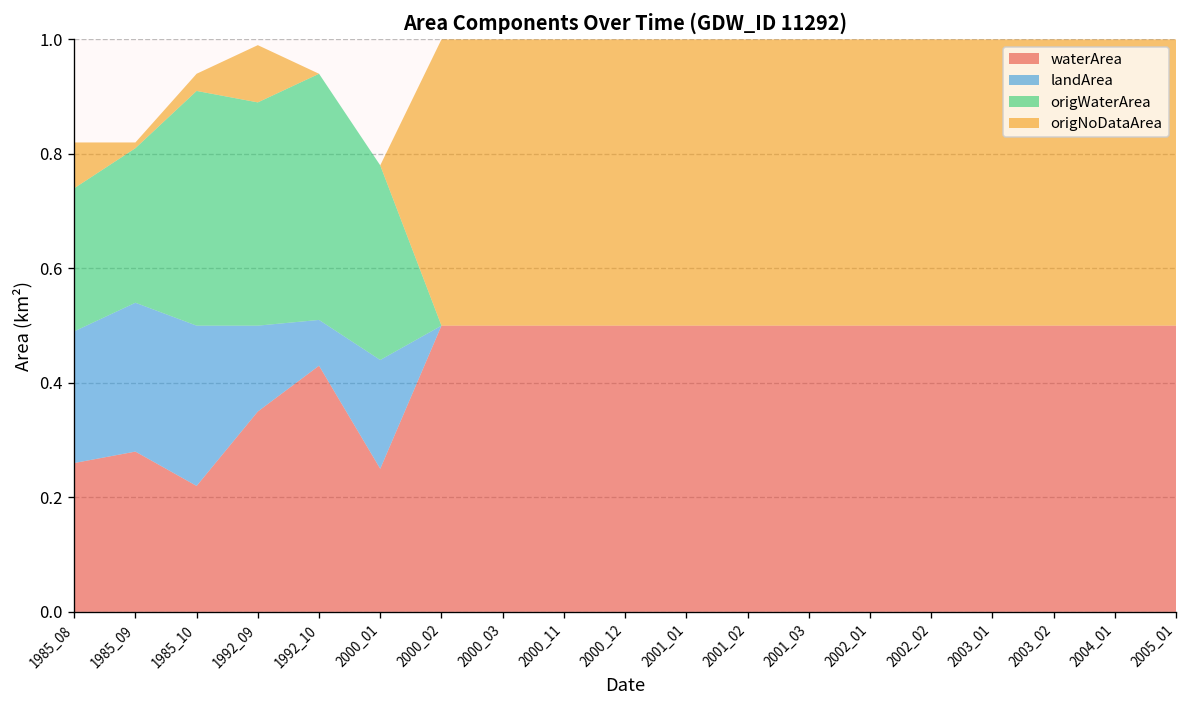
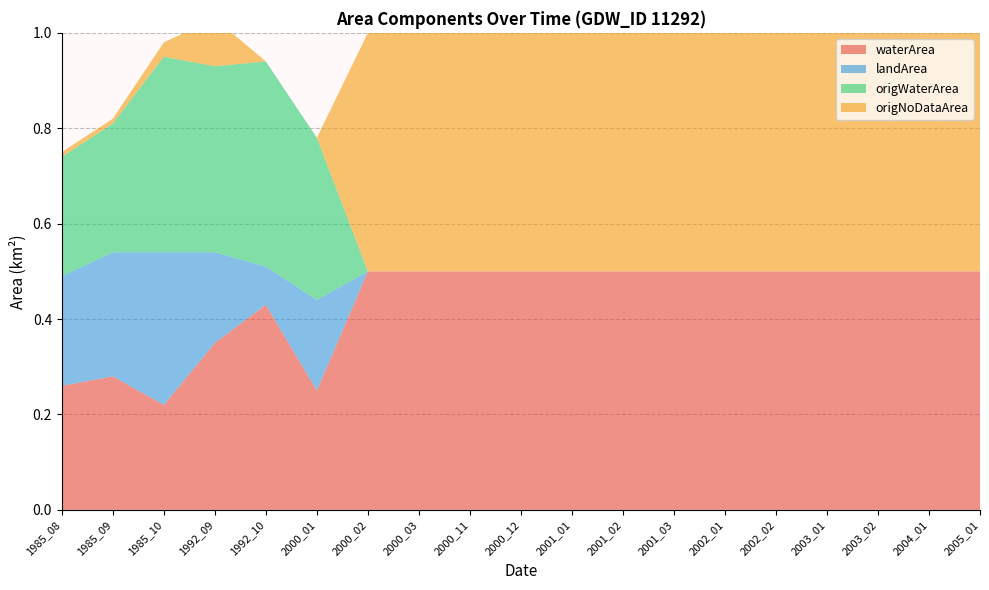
  {
    "waterArea": {
      "1985_08": 0.26,
      "1985_09": 0.28,
      "1985_10": 0.22,
      "1992_09": 0.35,
      "1992_10": 0.43,
      "2000_01": 0.25
    },
    "landArea": {
      "1985_08": 0.23,
      "1985_09": 0.26,
-     "1985_10": 0.28,
-     "1992_09": 0.15,
+     "1985_10": 0.32,
+     "1992_09": 0.19,
      "1992_10": 0.08,
      "2000_01": 0.19
    },
    "origWaterArea": {
      "1985_08": 0.25,
      "1985_09": 0.27,
      "1985_10": 0.41,
      "1992_09": 0.39
    },
    "origNoDataArea": {
-     "1985_08": 0.08,
+     "1985_08": 0.01,
      "1985_09": 0.01,
      "1985_10": 0.03,
      "2000_02": 0.50,
      "2000_03": 0.50,
      "2000_11": 0.50,
      "2000_12": 0.50,
      "2001_01": 0.50,
      "2001_02": 0.50,
      "2001_03": 0.50,
      "2002_01": 0.50,
      "2002_02": 0.50,
      "2003_01": 0.50,
      "2003_02": 0.50,
      "2004_01": 0.50,
      "2005_01": 0.50
    }
  }
